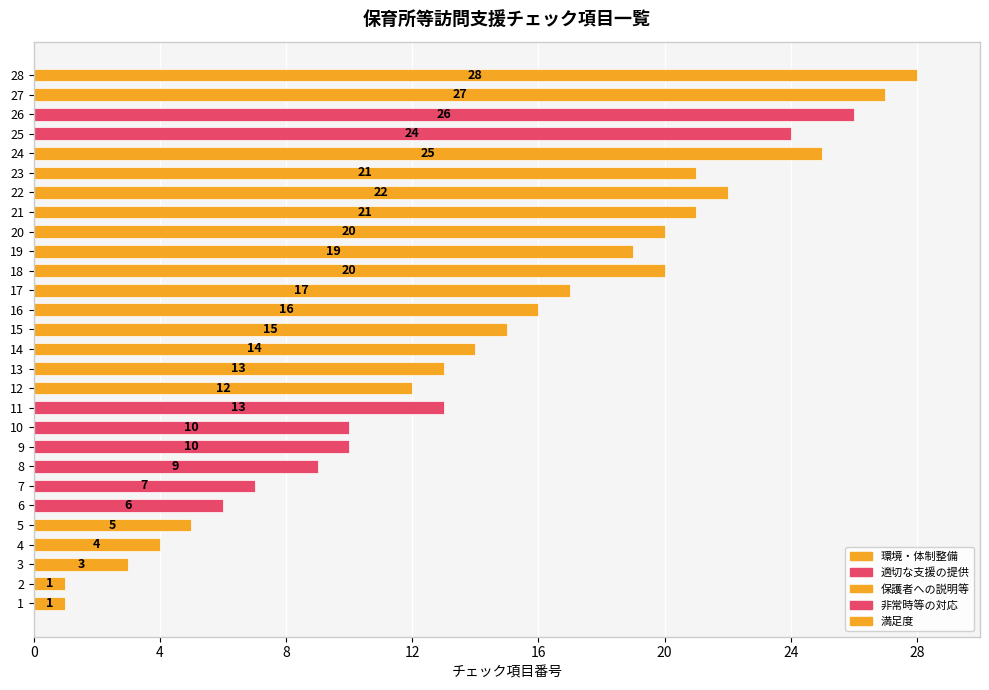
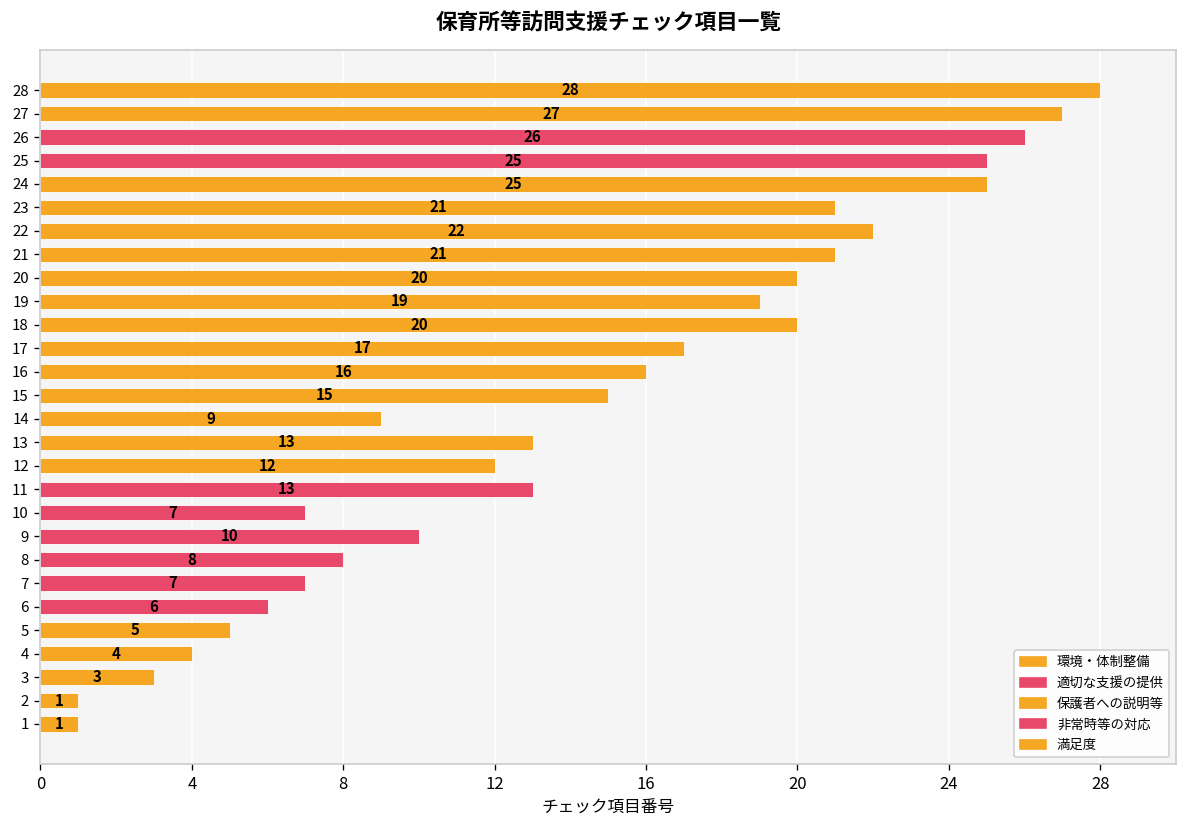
  {
    "28": 28,
    "27": 27,
    "26": 26,
-   "25": 24,
+   "25": 25,
    "24": 25,
    "23": 21,
    "22": 22,
    "21": 21,
    "20": 20,
    "19": 19,
    "18": 20,
    "17": 17,
    "16": 16,
    "15": 15,
-   "14": 14,
+   "14": 9,
    "13": 13,
    "12": 12,
    "11": 13,
-   "10": 10,
+   "10": 7,
    "9": 10,
-   "8": 9,
+   "8": 8,
    "7": 7,
    "6": 6,
    "5": 5,
    "4": 4,
    "3": 3,
    "2": 1,
    "1": 1
  }
